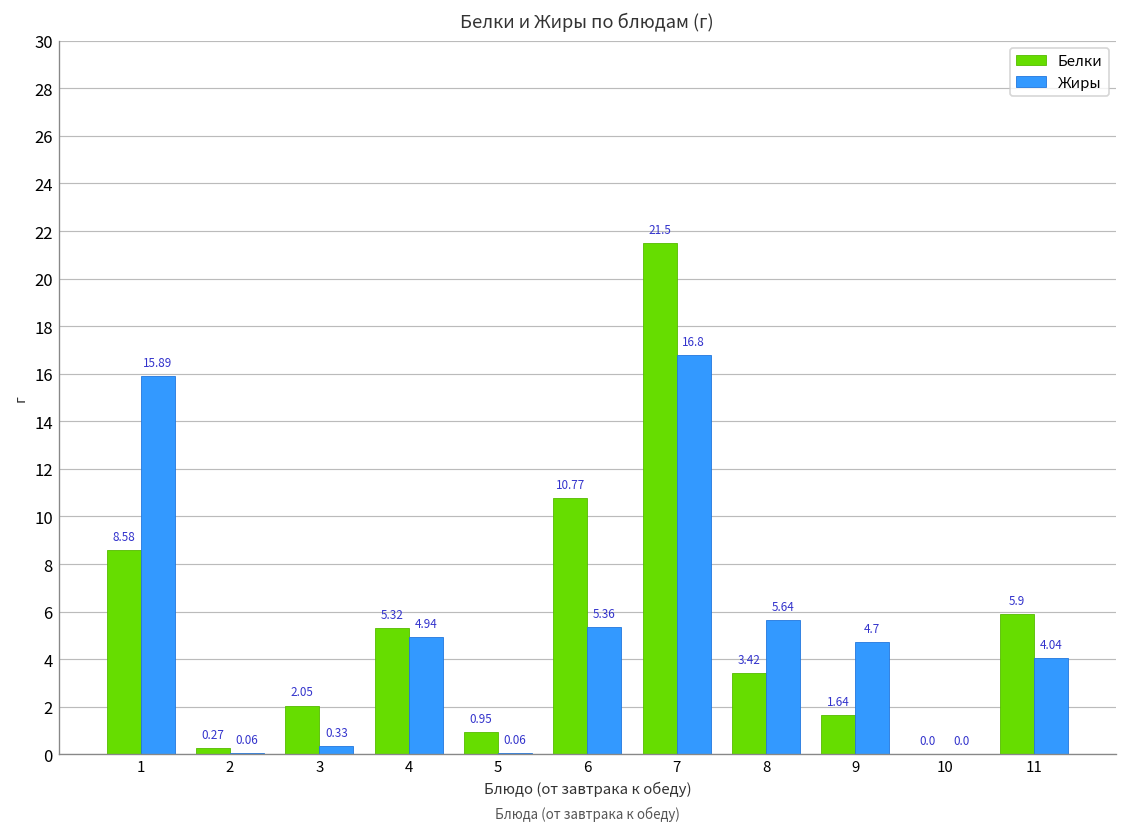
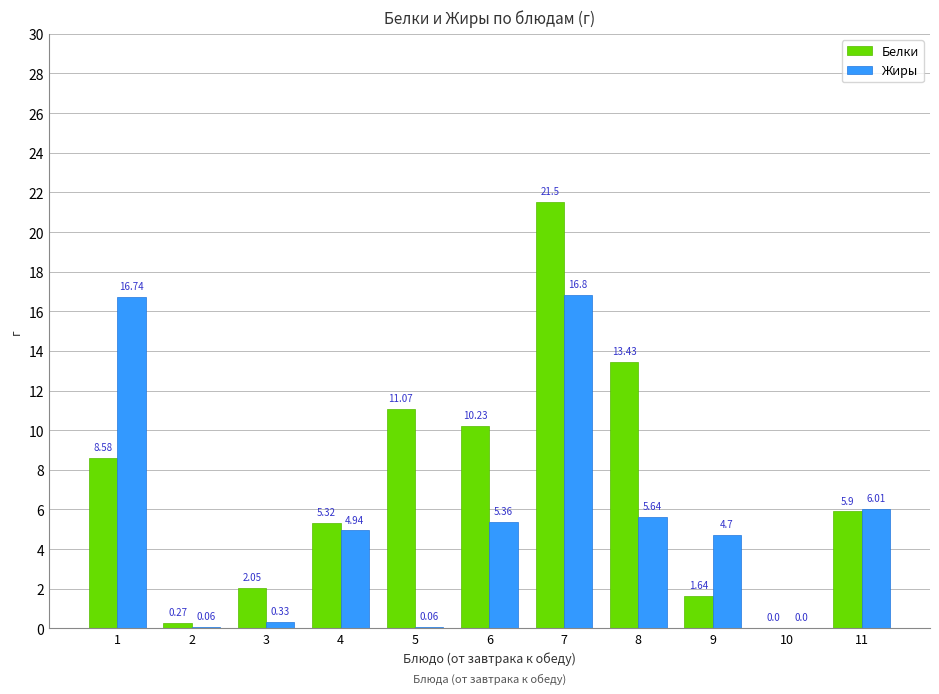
  {
    "Белки": {
      "1": 8.58,
      "2": 0.27,
      "3": 2.05,
      "4": 5.32,
-     "5": 0.95,
-     "6": 10.77,
+     "5": 11.07,
+     "6": 10.23,
      "7": 21.5,
-     "8": 3.42,
+     "8": 13.43,
      "9": 1.64,
      "10": 0.0,
      "11": 5.9
    },
    "Жиры": {
-     "1": 15.89,
+     "1": 16.74,
      "2": 0.06,
      "3": 0.33,
      "4": 4.94,
      "5": 0.06,
      "6": 5.36,
      "7": 16.8,
      "8": 5.64,
      "9": 4.7,
      "10": 0.0,
-     "11": 4.04
+     "11": 6.01
    }
  }
